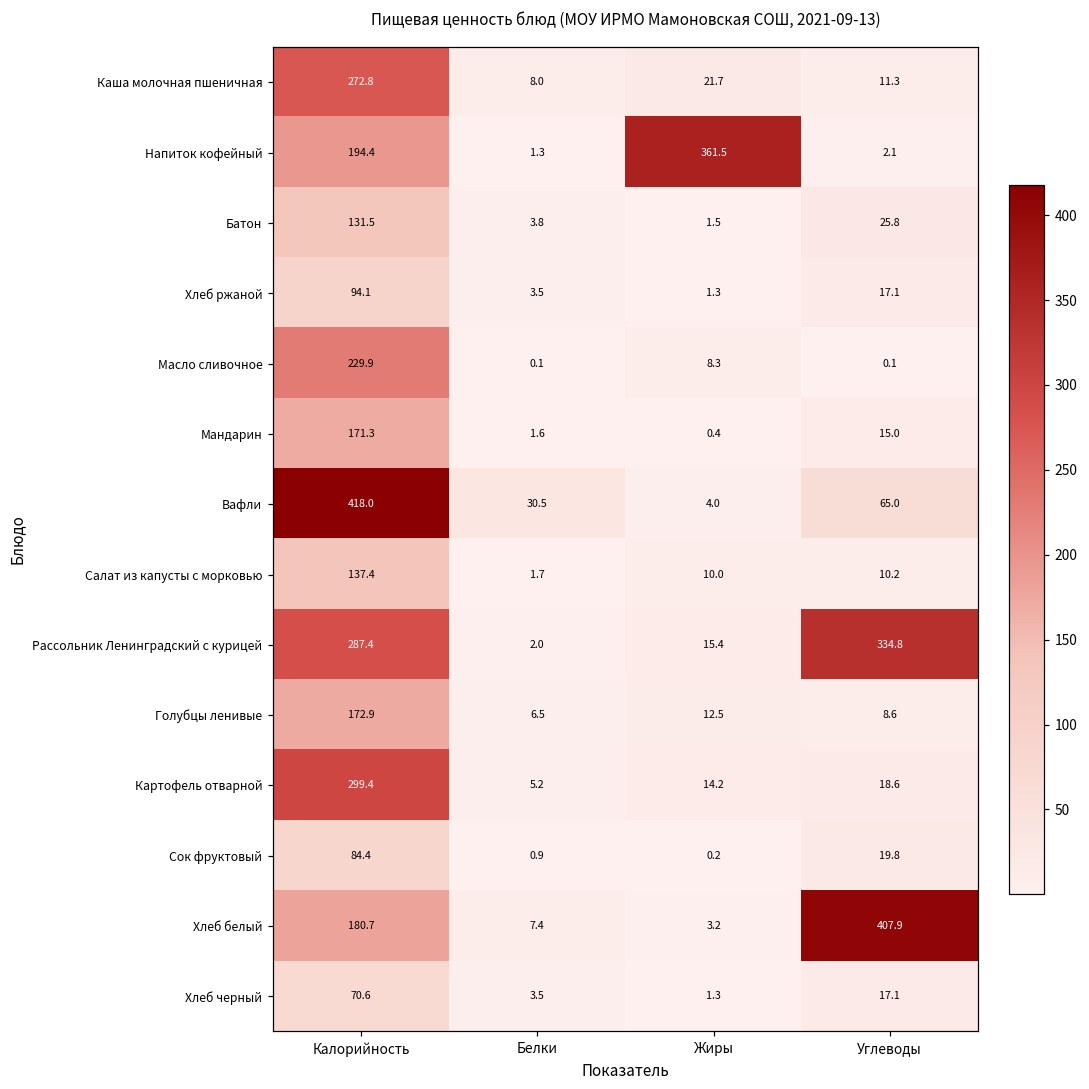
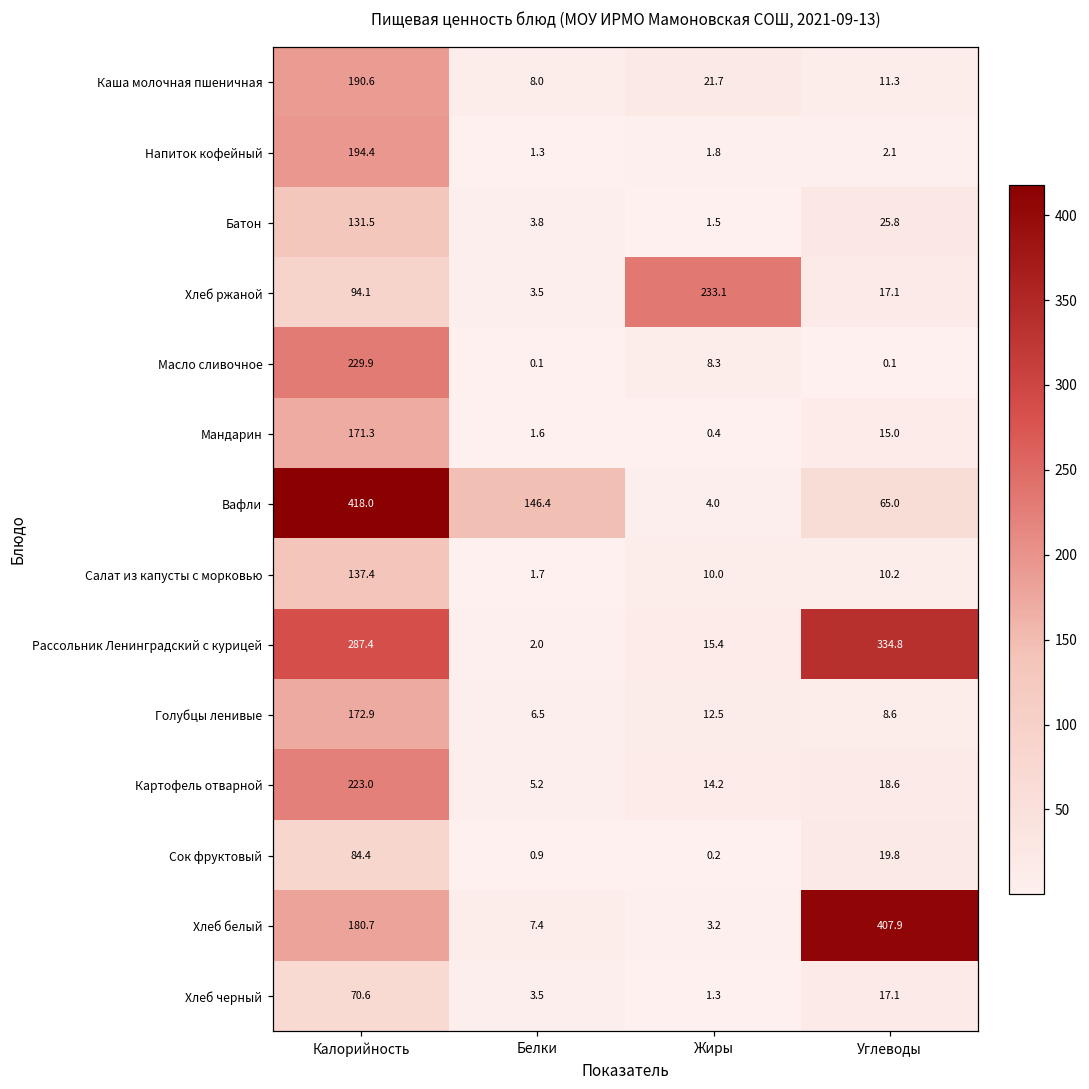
  {
    "Каша молочная пшеничная": {
-     "Калорийность": 272.8,
+     "Калорийность": 190.6,
      "Белки": 8.0,
      "Жиры": 21.7,
      "Углеводы": 11.3
    },
    "Напиток кофейный": {
      "Калорийность": 194.4,
      "Белки": 1.3,
-     "Жиры": 361.5,
+     "Жиры": 1.8,
      "Углеводы": 2.1
    },
    "Батон": {
      "Калорийность": 131.5,
      "Белки": 3.8,
      "Жиры": 1.5,
      "Углеводы": 25.8
    },
    "Хлеб ржаной": {
      "Калорийность": 94.1,
      "Белки": 3.5,
-     "Жиры": 1.3,
+     "Жиры": 233.1,
      "Углеводы": 17.1
    },
    "Масло сливочное": {
      "Калорийность": 229.9,
      "Белки": 0.1,
      "Жиры": 8.3,
      "Углеводы": 0.1
    },
    "Мандарин": {
      "Калорийность": 171.3,
      "Белки": 1.6,
      "Жиры": 0.4,
      "Углеводы": 15.0
    },
    "Вафли": {
      "Калорийность": 418.0,
-     "Белки": 30.5,
+     "Белки": 146.4,
      "Жиры": 4.0,
      "Углеводы": 65.0
    },
    "Салат из капусты с морковью": {
      "Калорийность": 137.4,
      "Белки": 1.7,
      "Жиры": 10.0,
      "Углеводы": 10.2
    },
    "Рассольник Ленинградский с курицей": {
      "Калорийность": 287.4,
      "Белки": 2.0,
      "Жиры": 15.4,
      "Углеводы": 334.8
    },
    "Голубцы ленивые": {
      "Калорийность": 172.9,
      "Белки": 6.5,
      "Жиры": 12.5,
      "Углеводы": 8.6
    },
    "Картофель отварной": {
-     "Калорийность": 299.4,
+     "Калорийность": 223.0,
      "Белки": 5.2,
      "Жиры": 14.2,
      "Углеводы": 18.6
    },
    "Сок фруктовый": {
      "Калорийность": 84.4,
      "Белки": 0.9,
      "Жиры": 0.2,
      "Углеводы": 19.8
    },
    "Хлеб белый": {
      "Калорийность": 180.7,
      "Белки": 7.4,
      "Жиры": 3.2,
      "Углеводы": 407.9
    },
    "Хлеб черный": {
      "Калорийность": 70.6,
      "Белки": 3.5,
      "Жиры": 1.3,
      "Углеводы": 17.1
    }
  }
